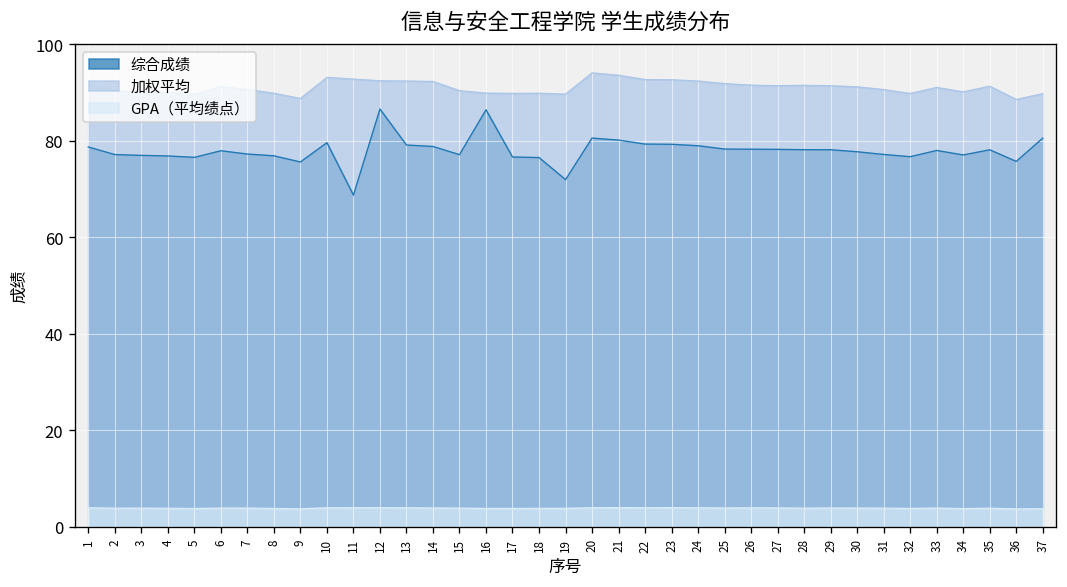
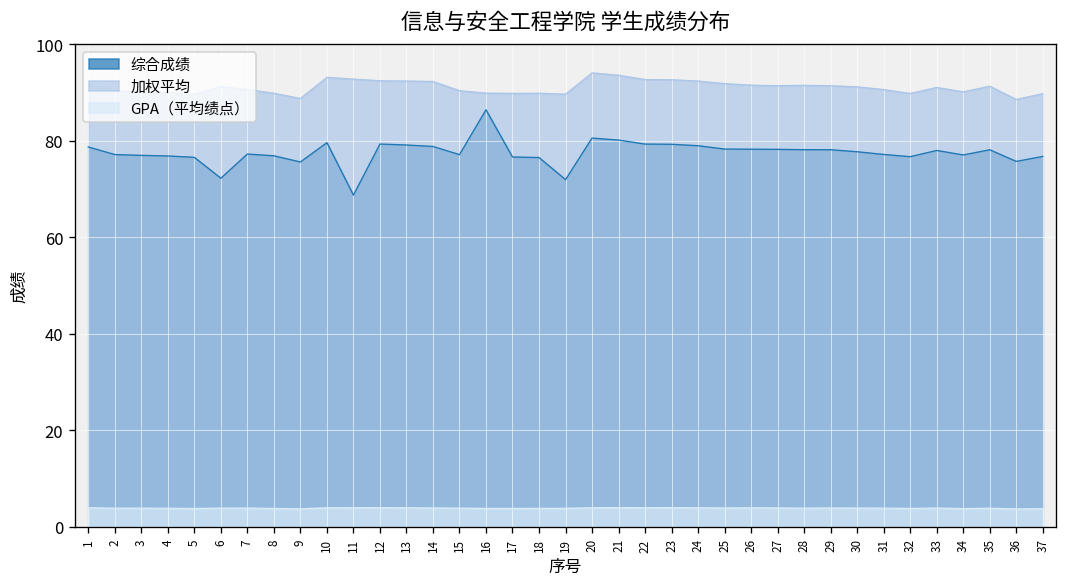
  {
    "综合成绩": {
      "1": 79,
      "2": 77,
      "3": 77,
      "4": 77,
      "5": 77,
-     "6": 78,
+     "6": 72,
      "7": 77,
      "8": 77,
      "9": 76,
      "10": 80,
      "11": 69,
-     "12": 87,
+     "12": 79,
      "13": 79,
      "14": 79,
      "15": 77,
      "16": 86,
      "17": 77,
      "18": 77,
      "19": 72,
      "20": 81,
      "21": 80,
      "22": 79,
      "23": 79,
      "24": 79,
      "25": 78,
      "26": 78,
      "27": 78,
      "28": 78,
      "29": 78,
      "30": 78,
      "31": 77,
      "32": 77,
      "33": 78,
      "34": 77,
      "35": 78,
      "36": 76,
-     "37": 81
+     "37": 77
    }
  }
